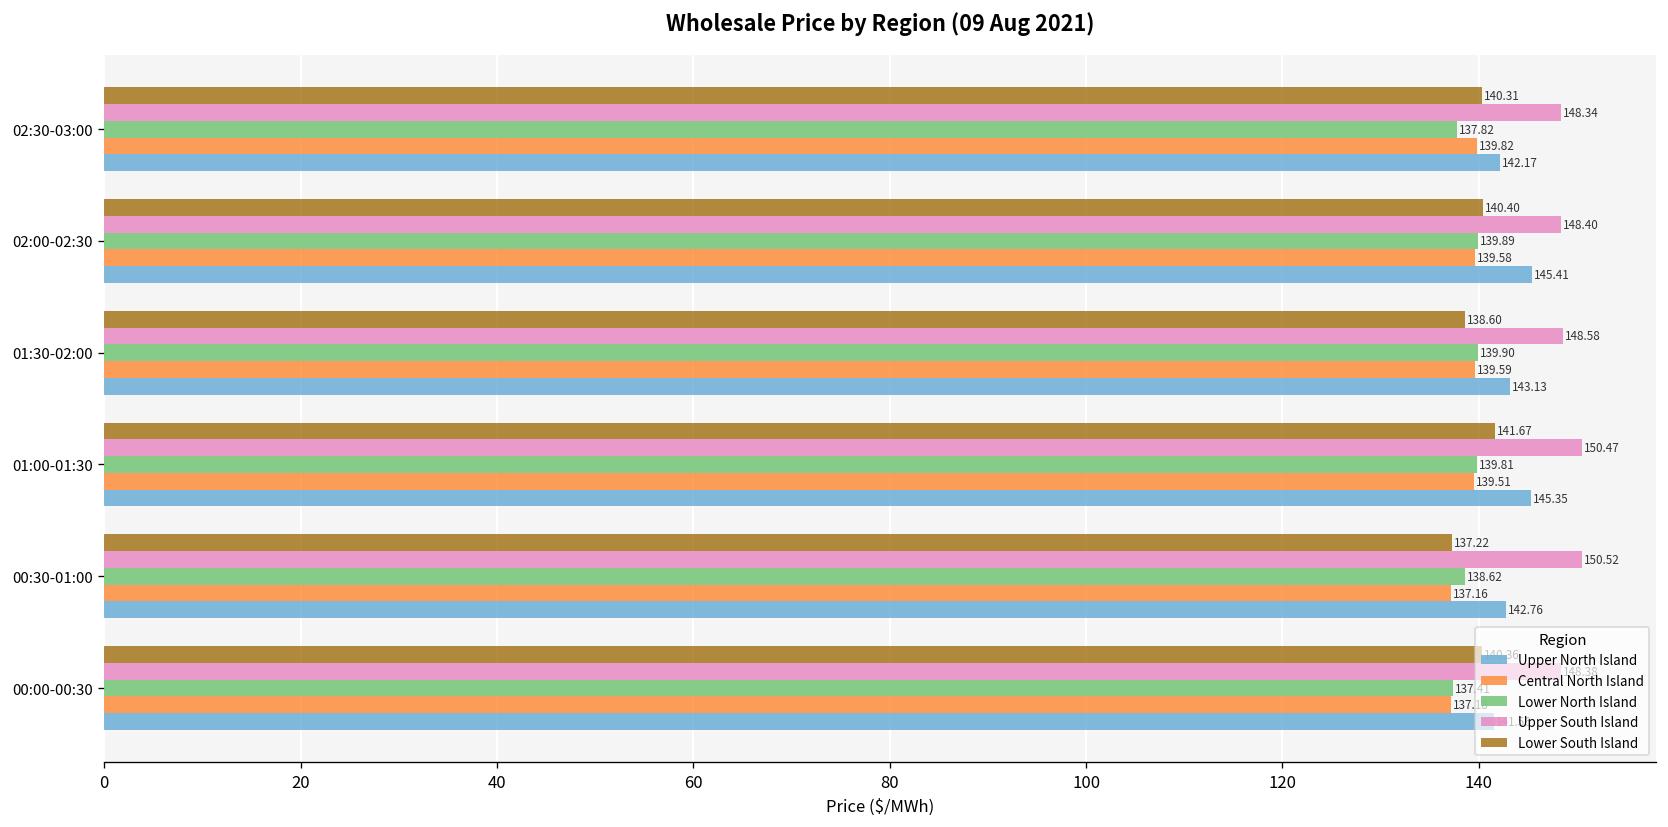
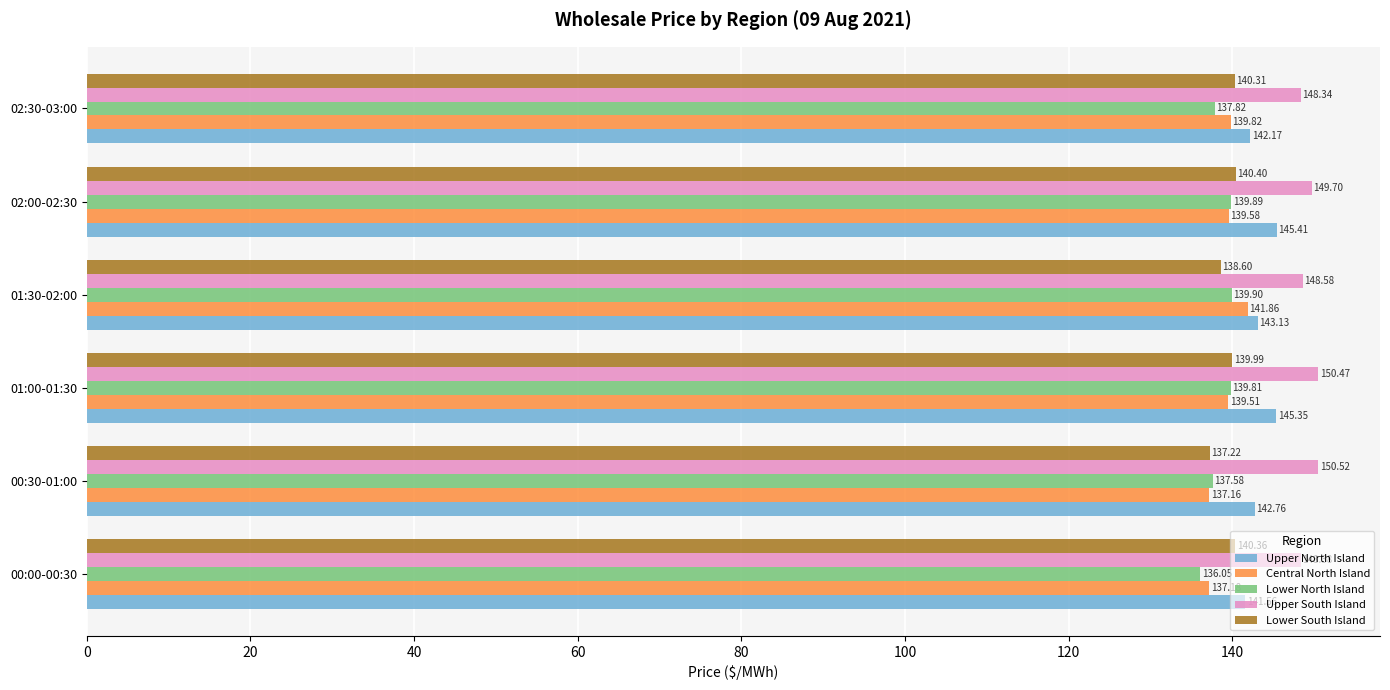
  {
    "Upper North Island": {
      "02:30-03:00": 142.17,
      "02:00-02:30": 145.41,
      "01:30-02:00": 143.13,
      "01:00-01:30": 145.35,
      "00:30-01:00": 142.76
    },
    "Central North Island": {
      "02:30-03:00": 139.82,
      "02:00-02:30": 139.58,
-     "01:30-02:00": 139.59,
+     "01:30-02:00": 141.86,
      "01:00-01:30": 139.51,
      "00:30-01:00": 137.16
    },
    "Lower North Island": {
      "02:30-03:00": 137.82,
      "02:00-02:30": 139.89,
      "01:30-02:00": 139.90,
      "01:00-01:30": 139.81,
-     "00:30-01:00": 138.62,
-     "00:00-00:30": 137
+     "00:30-01:00": 137.58,
+     "00:00-00:30": 136
    },
    "Upper South Island": {
      "02:30-03:00": 148.34,
-     "02:00-02:30": 148.40,
+     "02:00-02:30": 149.70,
      "01:30-02:00": 148.58,
      "01:00-01:30": 150.47,
      "00:30-01:00": 150.52
    },
    "Lower South Island": {
      "02:30-03:00": 140.31,
      "02:00-02:30": 140.40,
      "01:30-02:00": 138.60,
-     "01:00-01:30": 141.67,
+     "01:00-01:30": 139.99,
      "00:30-01:00": 137.22
    }
  }
